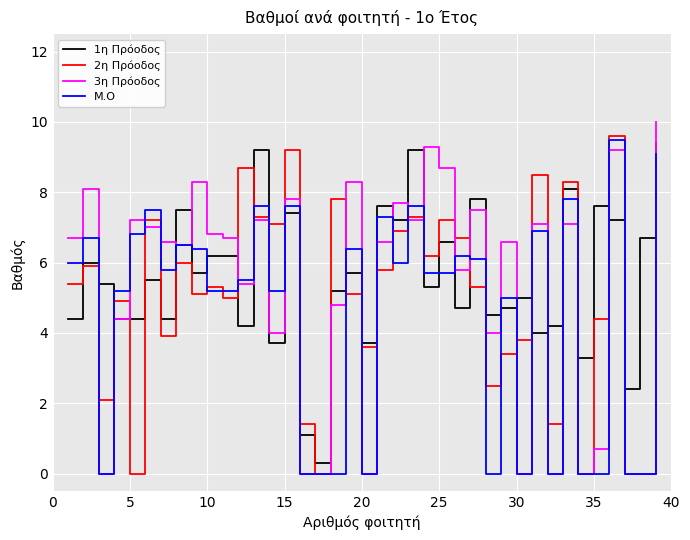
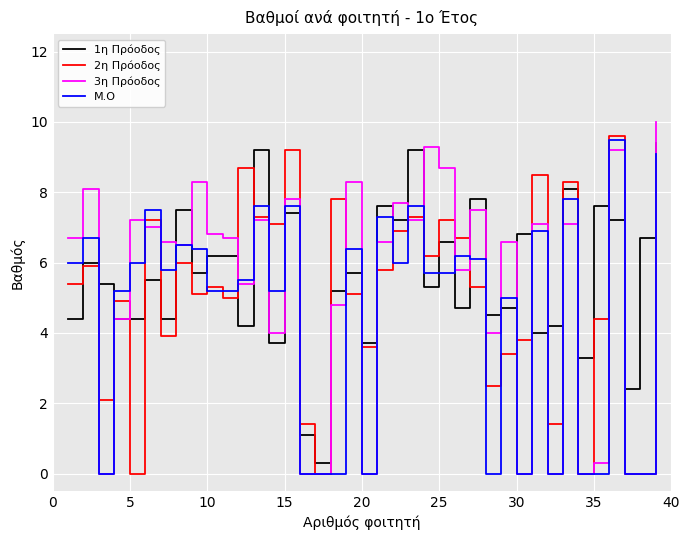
  {
    "1η Πρόοδος": {
      "5": 4.4,
      "10": 6.2,
      "15": 7.4,
      "20": 3.7,
      "25": 6.6,
-     "30": 5.0,
+     "30": 6.8,
      "35": 7.6
    },
    "2η Πρόοδος": {
      "5": 0.0,
      "10": 5.3,
      "15": 9.2,
      "20": 3.6,
      "25": 7.2,
      "30": 3.8,
      "35": 4.4
    },
    "3η Πρόοδος": {
      "5": 7.2,
      "10": 6.8,
      "15": 7.8,
      "25": 8.7,
-     "35": 0.7
+     "35": 0.3
    },
    "M.O": {
-     "5": 6.8,
+     "5": 6.0,
      "10": 5.2,
      "15": 7.6,
      "25": 5.7,
      "35": 0.0
    }
  }
